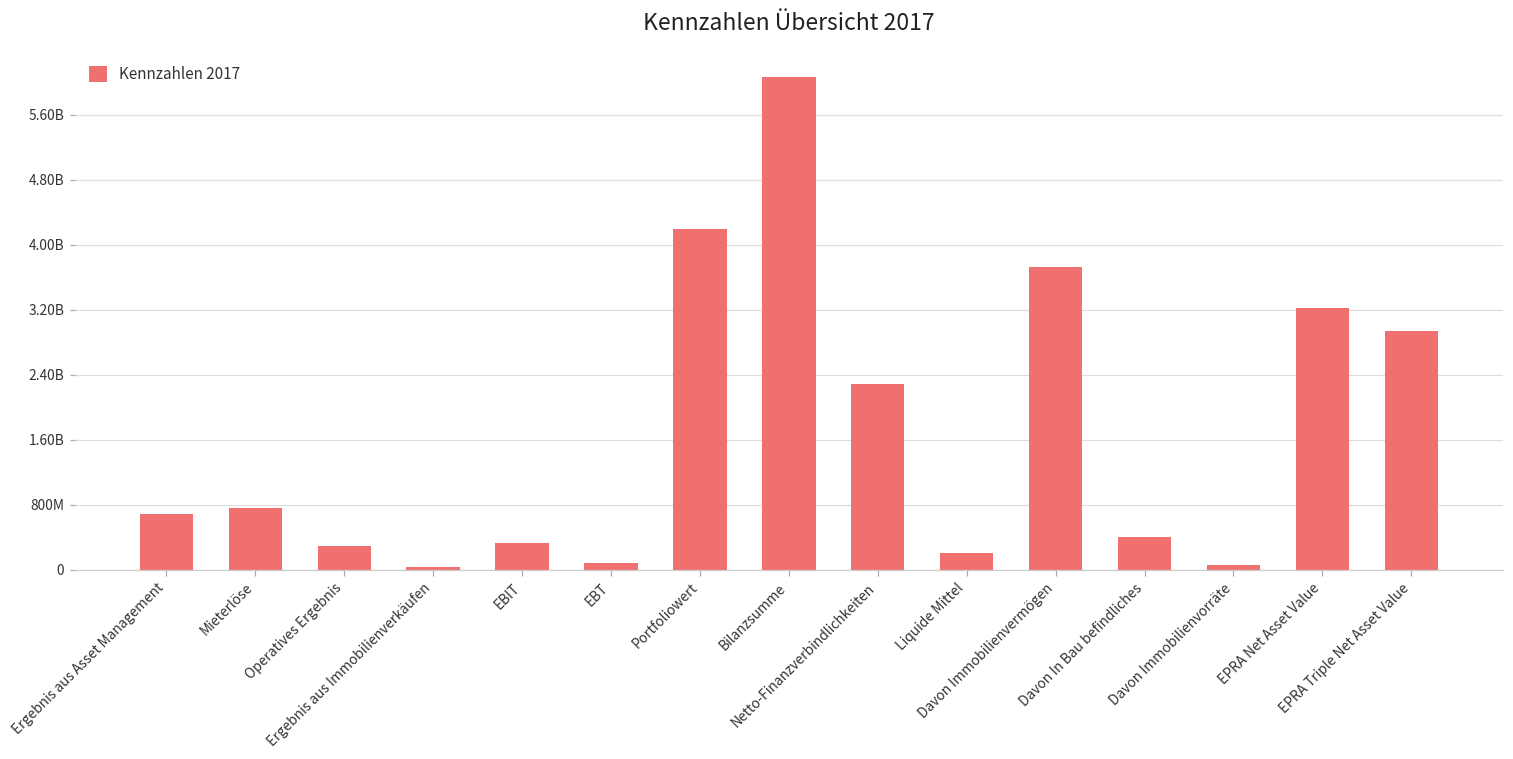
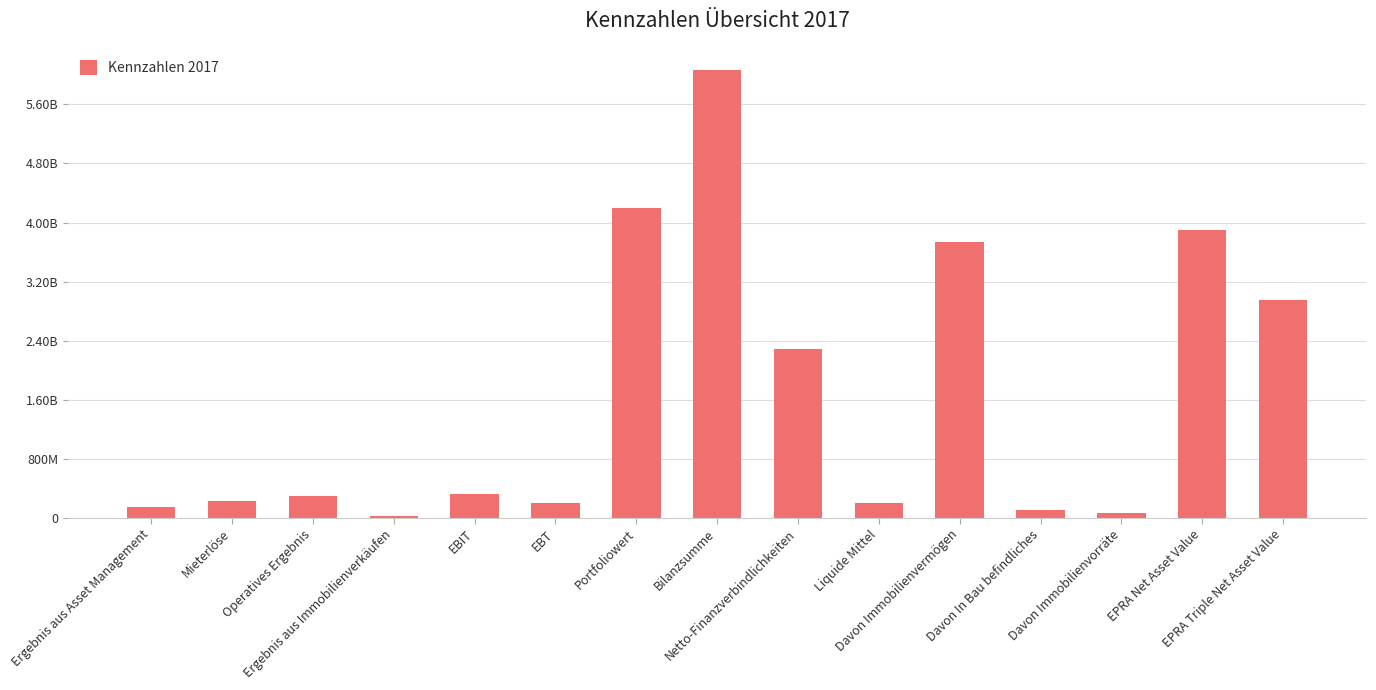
  {
-   "Ergebnis aus Asset Management": 700000000,
-   "Mieterlöse": 800000000,
+   "Ergebnis aus Asset Management": 200000000,
+   "Mieterlöse": 200000000,
    "Operatives Ergebnis": 300000000,
    "EBIT": 300000000,
-   "EBT": 100000000,
+   "EBT": 200000000,
    "Portfoliowert": 4200000000,
    "Bilanzsumme": 6100000000,
    "Netto-Finanzverbindlichkeiten": 2300000000,
    "Liquide Mittel": 200000000,
    "Davon Immobilienvermögen": 3700000000,
-   "Davon In Bau befindliches": 400000000,
+   "Davon In Bau befindliches": 100000000,
    "Davon Immobilienvorräte": 100000000,
-   "EPRA Net Asset Value": 3200000000,
+   "EPRA Net Asset Value": 3900000000,
    "EPRA Triple Net Asset Value": 2900000000
  }
